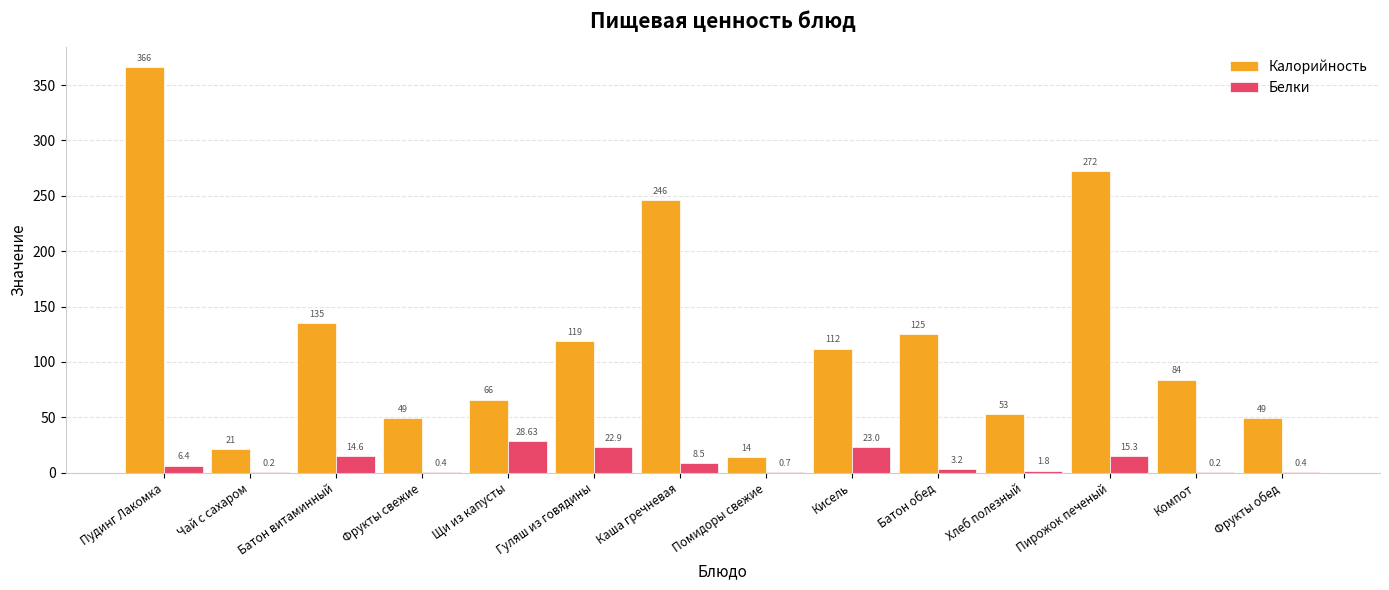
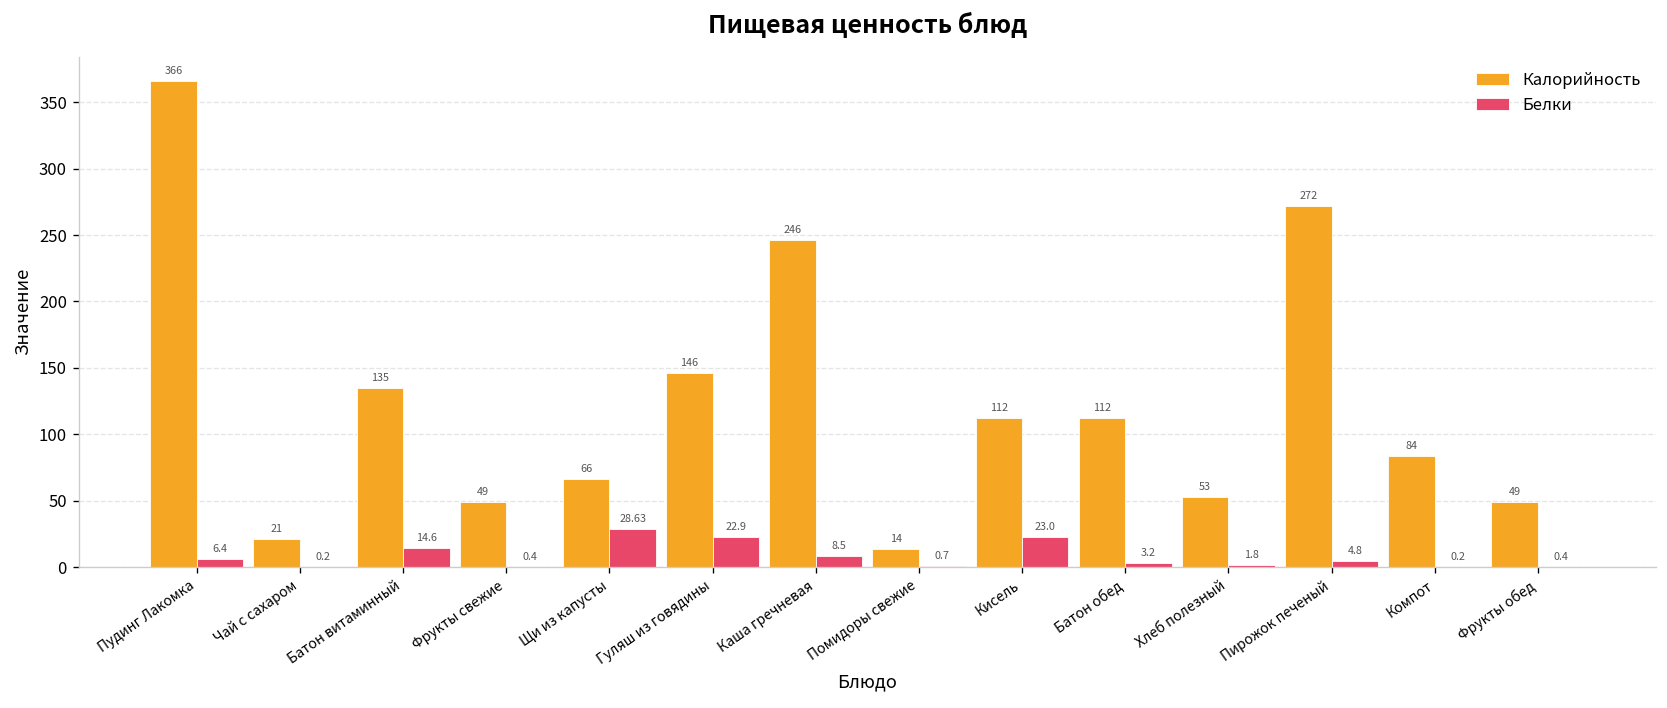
  {
    "Калорийность": {
      "Пудинг Лакомка": 366,
      "Чай с сахаром": 21,
      "Батон витаминный": 135,
      "Фрукты свежие": 49,
      "Щи из капусты": 66,
-     "Гуляш из говядины": 119,
+     "Гуляш из говядины": 146,
      "Каша гречневая": 246,
      "Помидоры свежие": 14,
      "Кисель": 112,
-     "Батон обед": 125,
+     "Батон обед": 112,
      "Хлеб полезный": 53,
      "Пирожок печеный": 272,
      "Компот": 84,
      "Фрукты обед": 49
    },
    "Белки": {
      "Пудинг Лакомка": 6.4,
      "Чай с сахаром": 0.2,
      "Батон витаминный": 14.6,
      "Фрукты свежие": 0.4,
      "Щи из капусты": 28.63,
      "Гуляш из говядины": 22.9,
      "Каша гречневая": 8.5,
      "Помидоры свежие": 0.7,
      "Кисель": 23.0,
      "Батон обед": 3.2,
      "Хлеб полезный": 1.8,
-     "Пирожок печеный": 15.3,
+     "Пирожок печеный": 4.8,
      "Компот": 0.2,
      "Фрукты обед": 0.4
    }
  }
